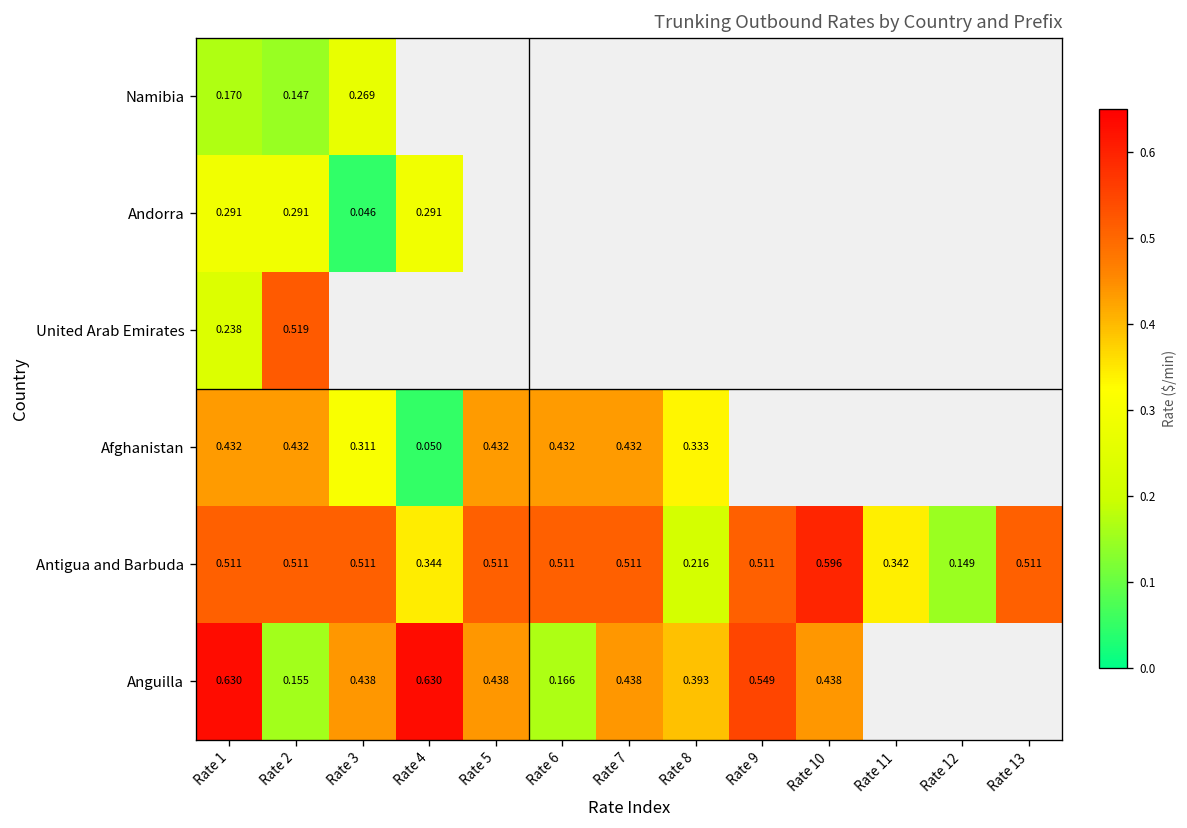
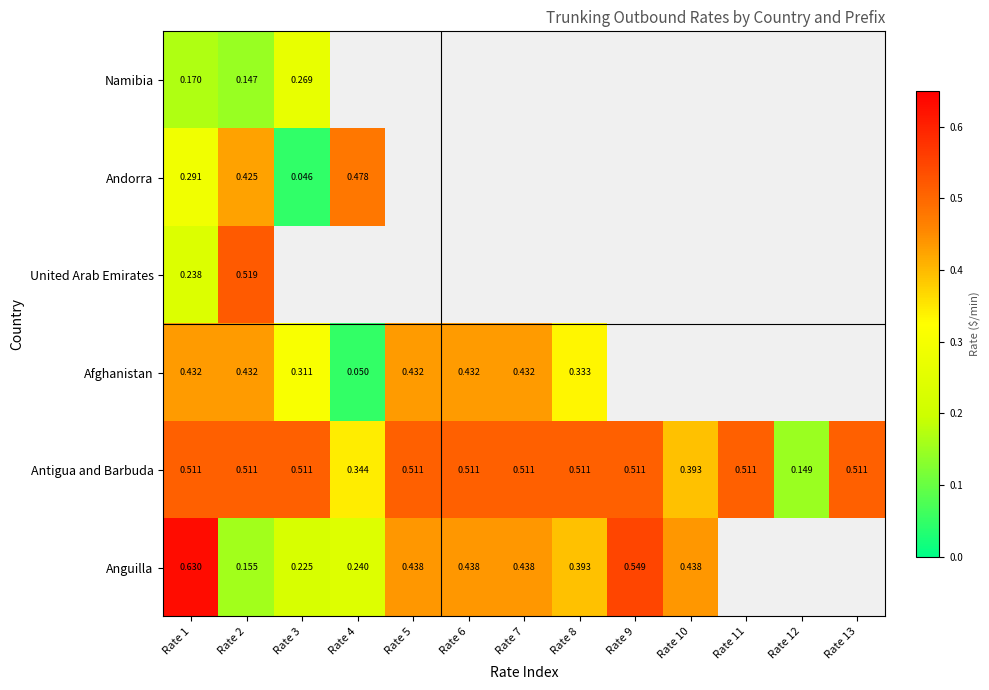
  {
    "Namibia": {
      "Rate 1": 0.170,
      "Rate 2": 0.147,
      "Rate 3": 0.269
    },
    "Andorra": {
      "Rate 1": 0.291,
-     "Rate 2": 0.291,
+     "Rate 2": 0.425,
      "Rate 3": 0.046,
-     "Rate 4": 0.291
+     "Rate 4": 0.478
    },
    "United Arab Emirates": {
      "Rate 1": 0.238,
      "Rate 2": 0.519
    },
    "Afghanistan": {
      "Rate 1": 0.432,
      "Rate 2": 0.432,
      "Rate 3": 0.311,
      "Rate 4": 0.050,
      "Rate 5": 0.432,
      "Rate 6": 0.432,
      "Rate 7": 0.432,
      "Rate 8": 0.333
    },
    "Antigua and Barbuda": {
      "Rate 1": 0.511,
      "Rate 2": 0.511,
      "Rate 3": 0.511,
      "Rate 4": 0.344,
      "Rate 5": 0.511,
      "Rate 6": 0.511,
      "Rate 7": 0.511,
-     "Rate 8": 0.216,
+     "Rate 8": 0.511,
      "Rate 9": 0.511,
-     "Rate 10": 0.596,
-     "Rate 11": 0.342,
+     "Rate 10": 0.393,
+     "Rate 11": 0.511,
      "Rate 12": 0.149,
      "Rate 13": 0.511
    },
    "Anguilla": {
      "Rate 1": 0.630,
      "Rate 2": 0.155,
-     "Rate 3": 0.438,
-     "Rate 4": 0.630,
+     "Rate 3": 0.225,
+     "Rate 4": 0.240,
      "Rate 5": 0.438,
-     "Rate 6": 0.166,
+     "Rate 6": 0.438,
      "Rate 7": 0.438,
      "Rate 8": 0.393,
      "Rate 9": 0.549,
      "Rate 10": 0.438
    }
  }
